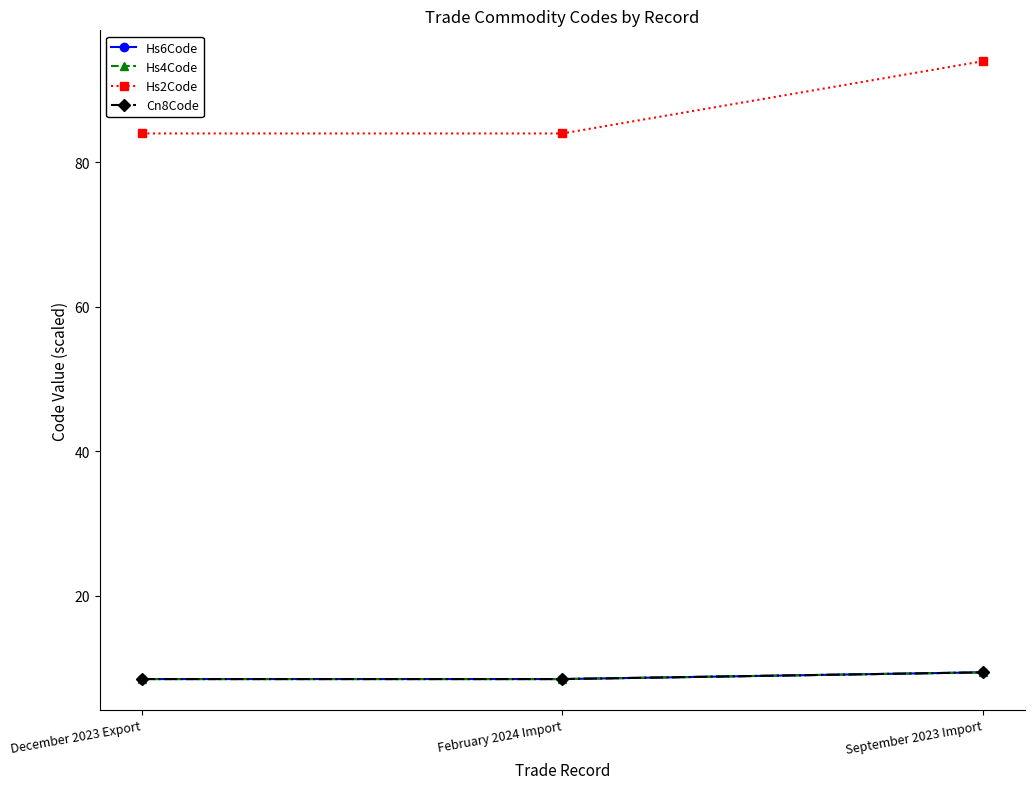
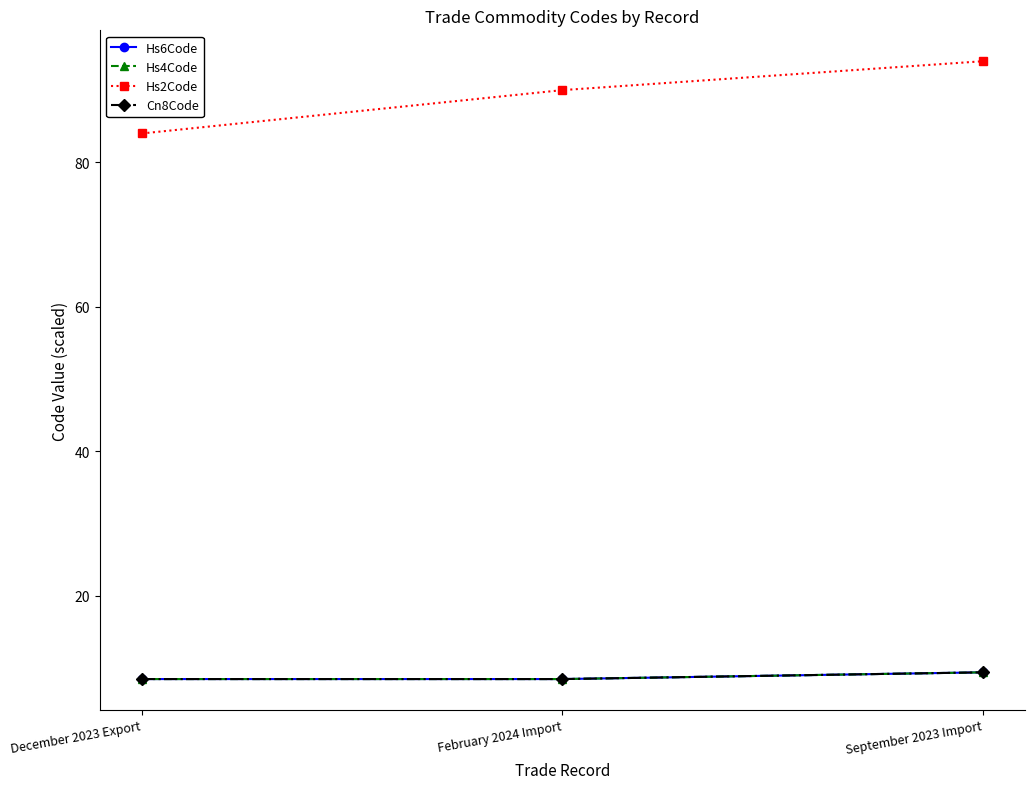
  {
    "Cn8Code": {
      "December 2023 Export": 8,
      "February 2024 Import": 8,
      "September 2023 Import": 9
    },
    "Hs2Code": {
      "December 2023 Export": 84,
-     "February 2024 Import": 84,
+     "February 2024 Import": 90,
      "September 2023 Import": 94
    }
  }
